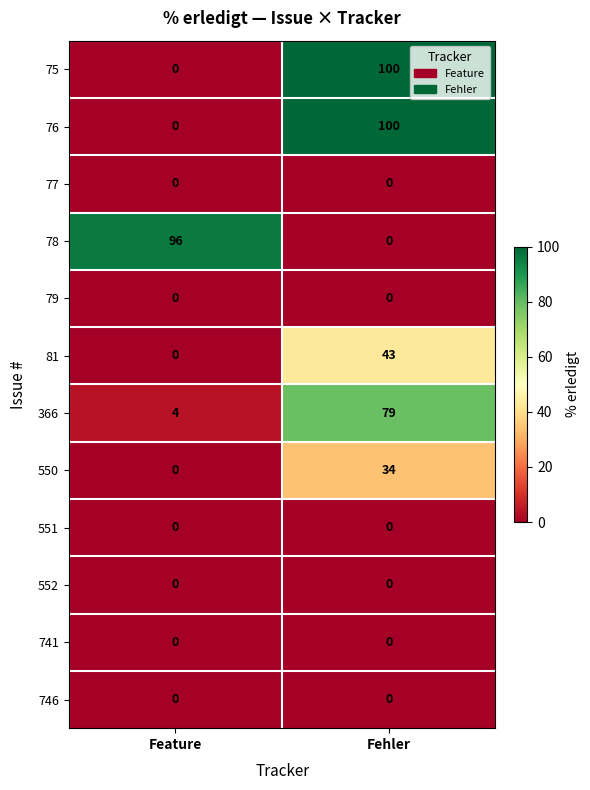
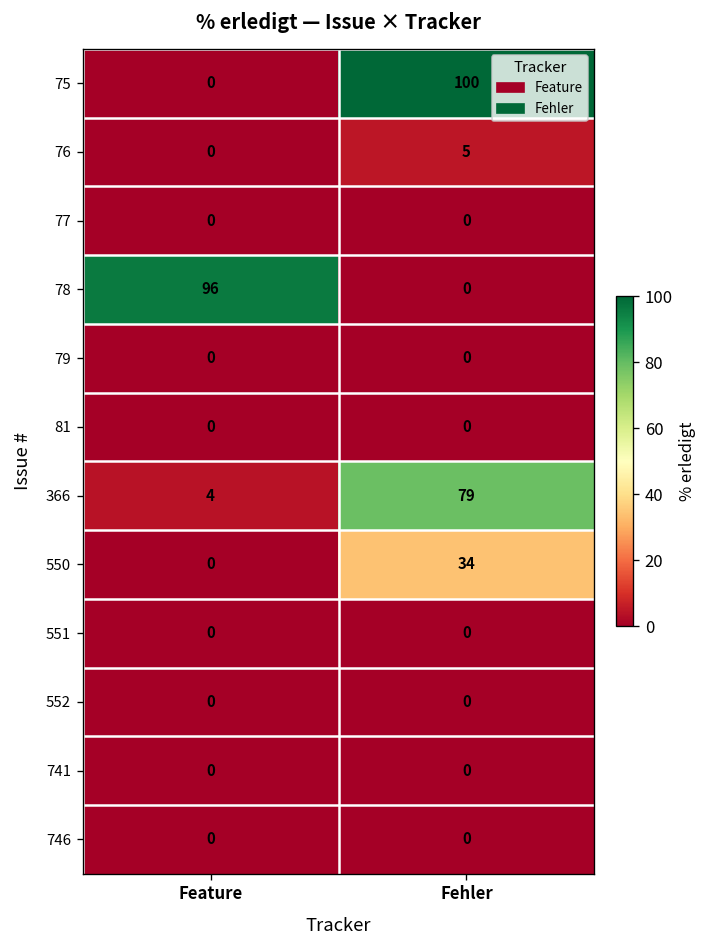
  {
    "75": {
      "Feature": 0,
      "Fehler": 100
    },
    "76": {
      "Feature": 0,
-     "Fehler": 100
+     "Fehler": 5
    },
    "77": {
      "Feature": 0,
      "Fehler": 0
    },
    "78": {
      "Feature": 96,
      "Fehler": 0
    },
    "79": {
      "Feature": 0,
      "Fehler": 0
    },
    "81": {
      "Feature": 0,
-     "Fehler": 43
+     "Fehler": 0
    },
    "366": {
      "Feature": 4,
      "Fehler": 79
    },
    "550": {
      "Feature": 0,
      "Fehler": 34
    },
    "551": {
      "Feature": 0,
      "Fehler": 0
    },
    "552": {
      "Feature": 0,
      "Fehler": 0
    },
    "741": {
      "Feature": 0,
      "Fehler": 0
    },
    "746": {
      "Feature": 0,
      "Fehler": 0
    }
  }
